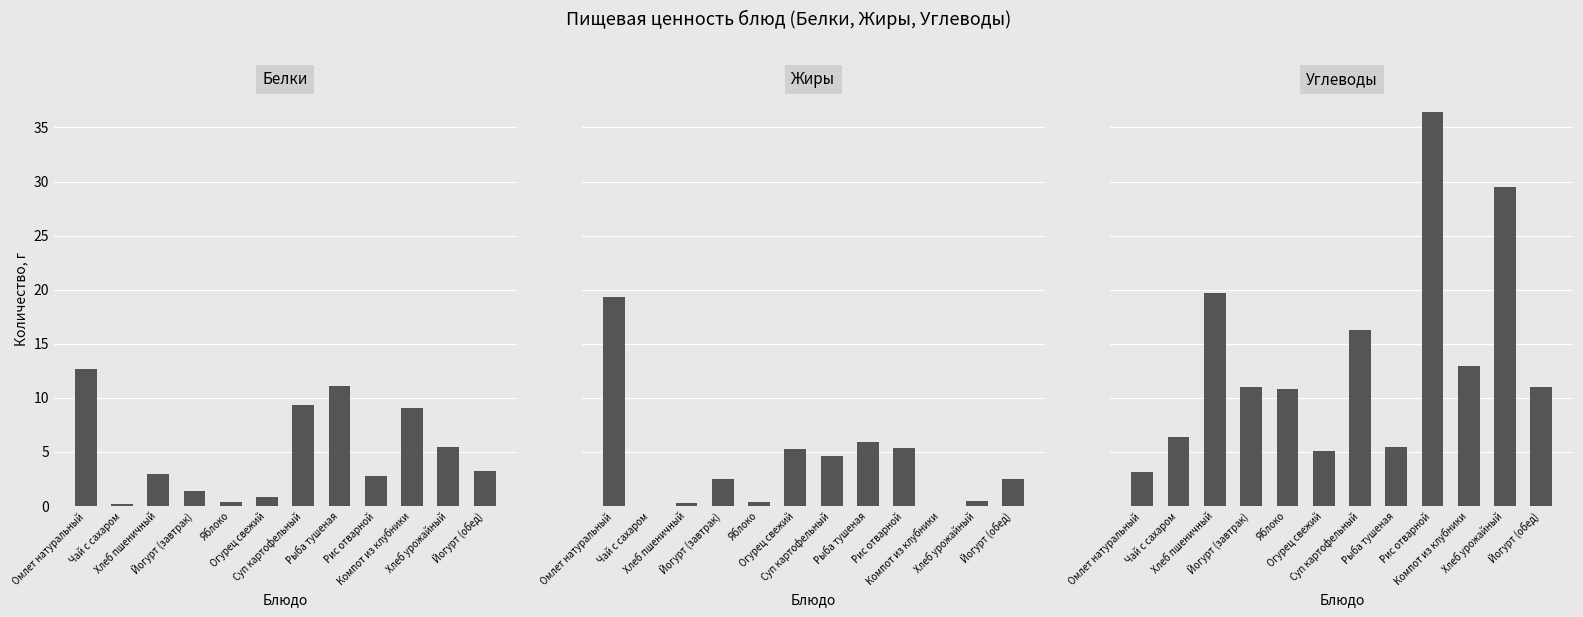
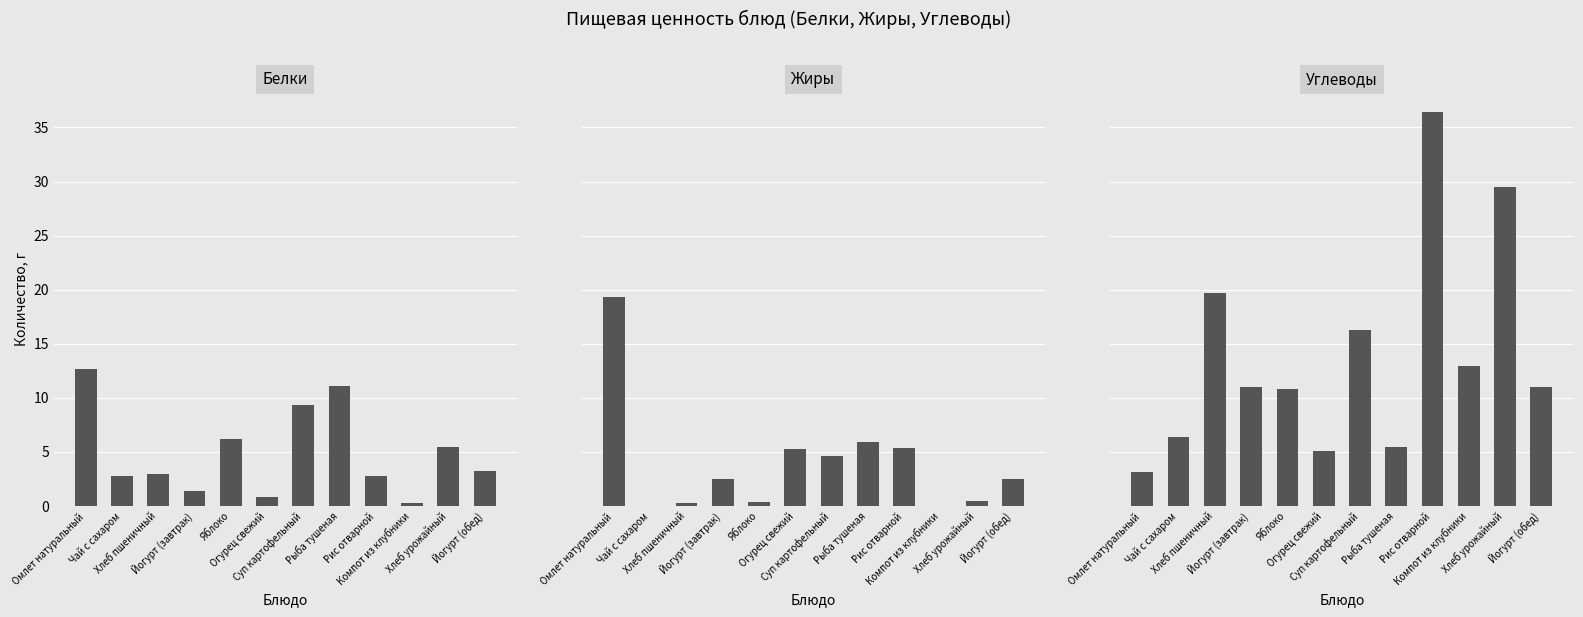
  {
    "Белки": {
      "Омлет натуральный": 12.7,
-     "Чай с сахаром": 0.2,
+     "Чай с сахаром": 2.8,
      "Хлеб пшеничный": 3.0,
      "Йогурт (завтрак)": 1.4,
-     "Яблоко": 0.4,
+     "Яблоко": 6.2,
      "Огурец свежий": 0.8,
      "Суп картофельный": 9.3,
      "Рыба тушеная": 11.1,
      "Рис отварной": 2.8,
-     "Компот из клубники": 9.1,
+     "Компот из клубники": 0.3,
      "Хлеб урожайный": 5.5,
      "Йогурт (обед)": 3.2
    }
  }
